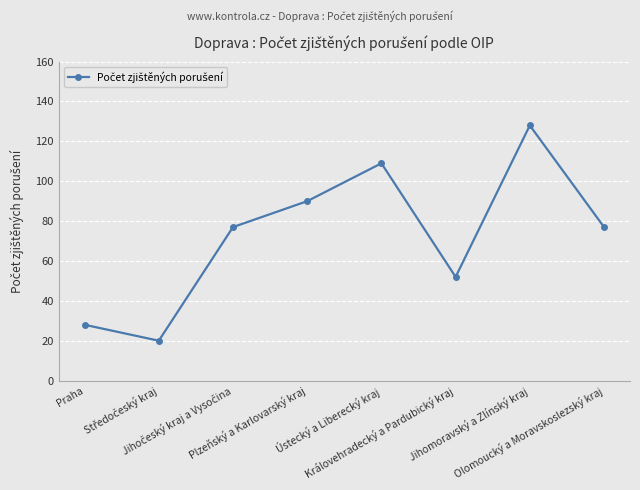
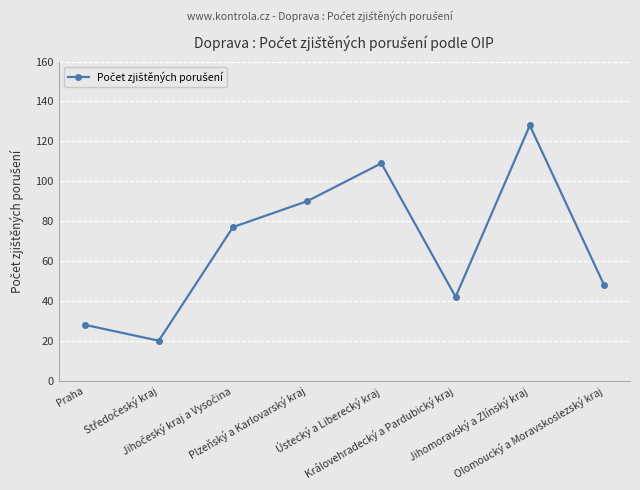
  {
    "Praha": 28,
    "Středočeský kraj": 20,
    "Jihočeský kraj a Vysočina": 77,
    "Plzeňský a Karlovarský kraj": 90,
    "Ústecký a Liberecký kraj": 109,
-   "Královehradecký a Pardubický kraj": 52,
+   "Královehradecký a Pardubický kraj": 42,
    "Jihomoravský a Zlínský kraj": 128,
-   "Olomoucký a Moravskoslezský kraj": 77
+   "Olomoucký a Moravskoslezský kraj": 48
  }
